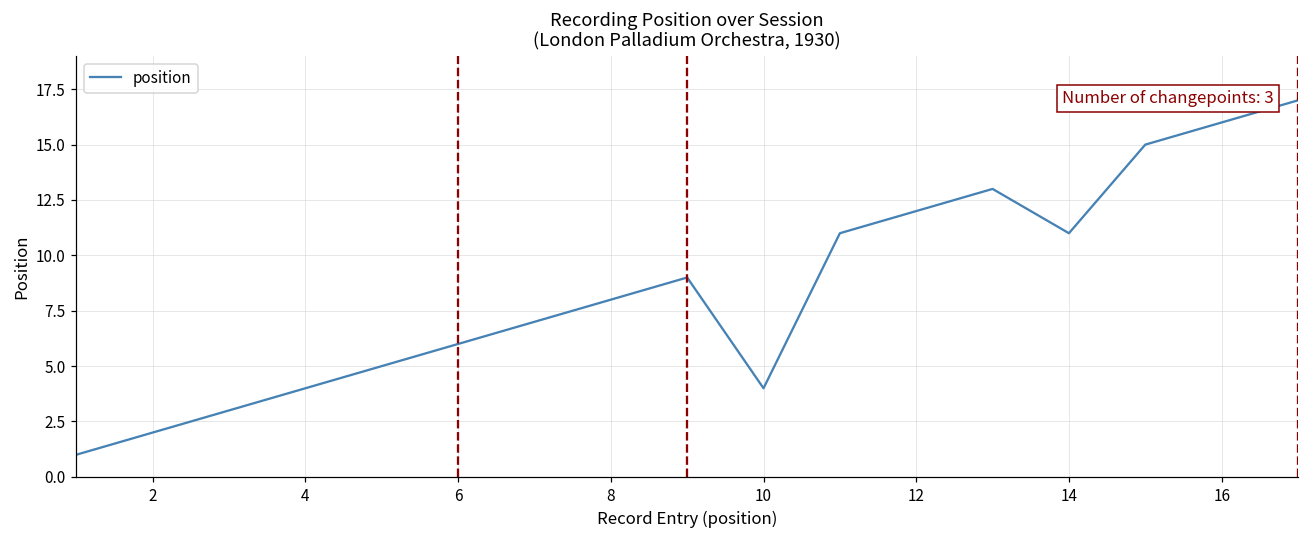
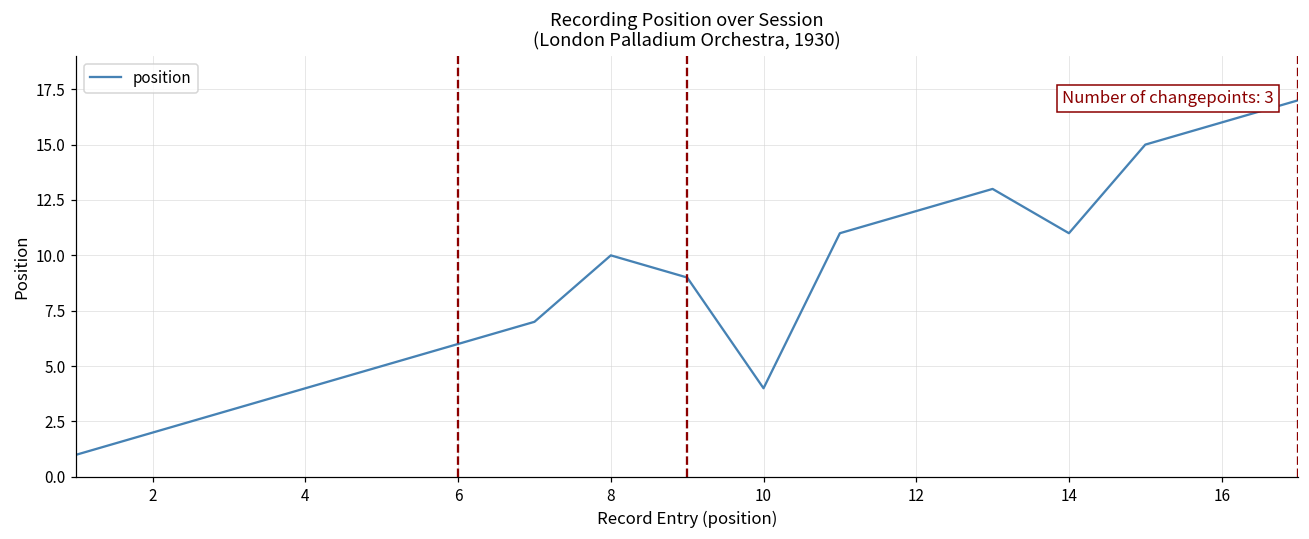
  {
    "2": 2,
    "4": 4,
    "6": 6,
-   "8": 8,
+   "8": 10,
    "10": 4,
    "12": 12,
    "14": 11
  }
